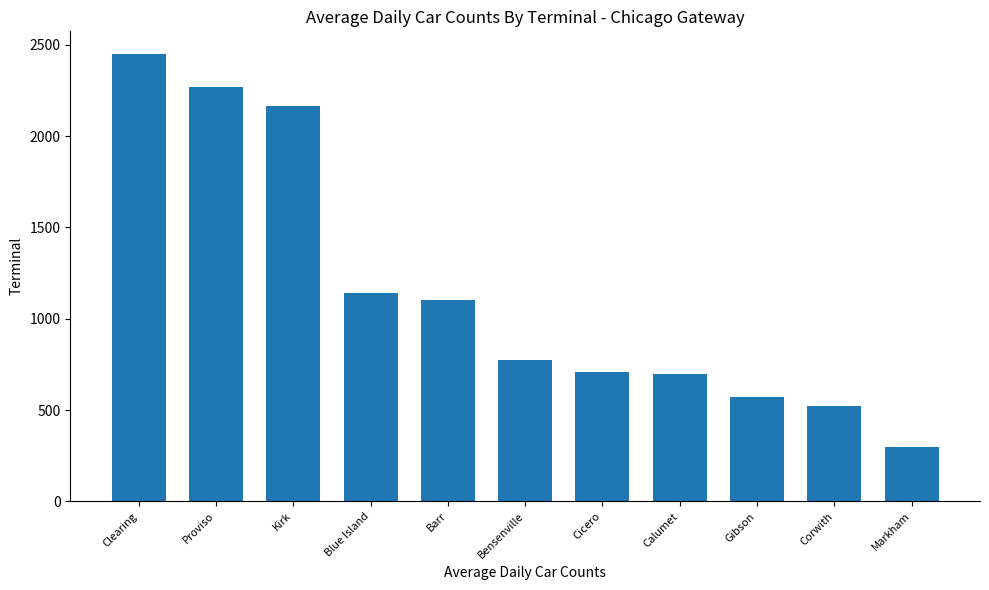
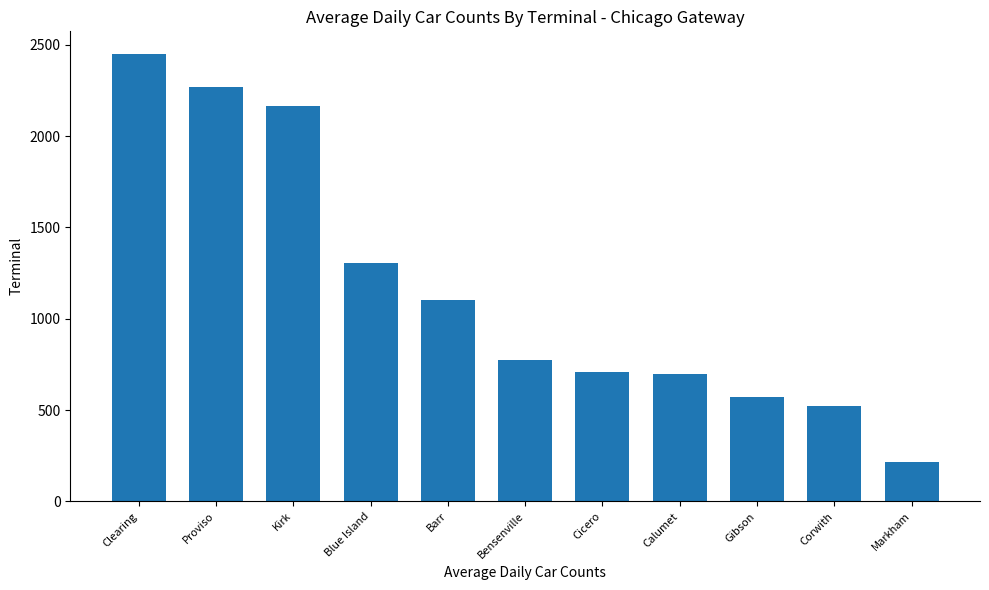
  {
    "Clearing": 2450,
    "Proviso": 2270,
    "Kirk": 2160,
-   "Blue Island": 1140,
+   "Blue Island": 1310,
    "Barr": 1100,
    "Bensenville": 770,
    "Cicero": 710,
    "Calumet": 700,
    "Gibson": 570,
    "Corwith": 520,
-   "Markham": 300
+   "Markham": 220
  }
